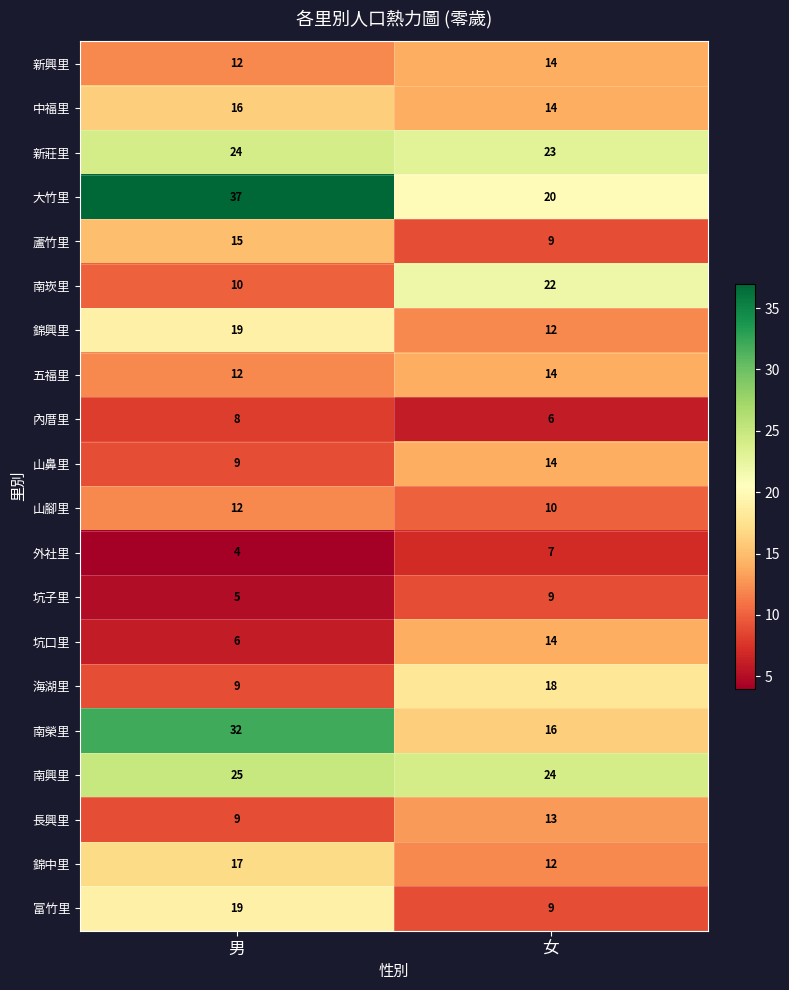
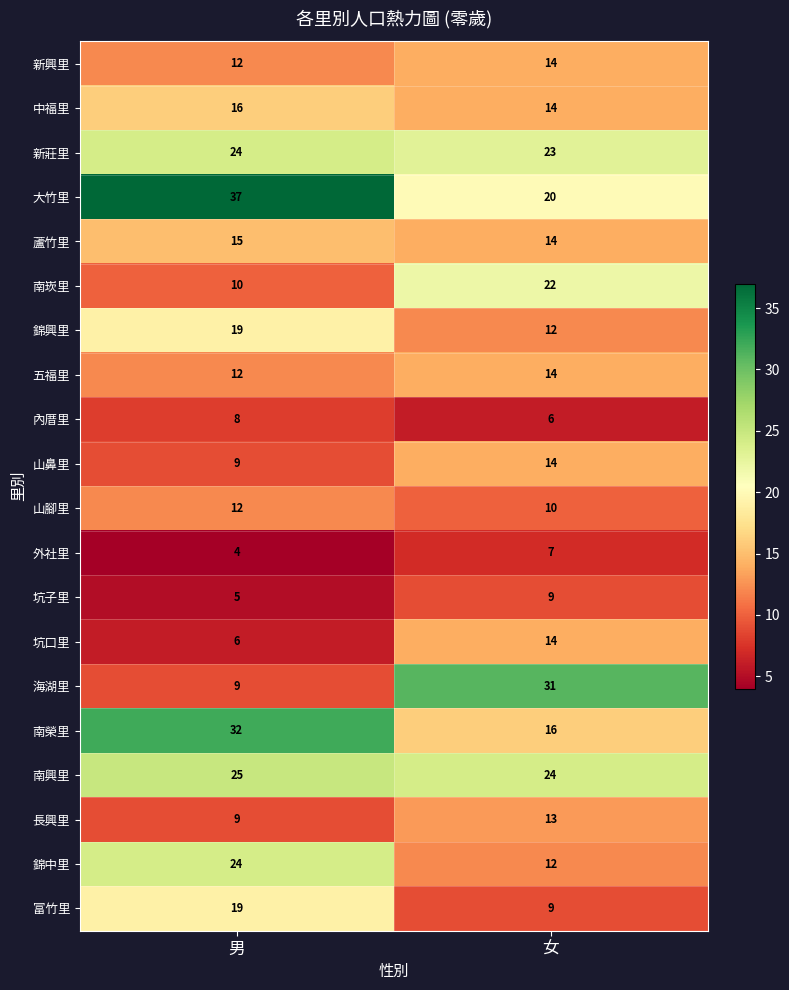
  {
    "新興里": {
      "男": 12,
      "女": 14
    },
    "中福里": {
      "男": 16,
      "女": 14
    },
    "新莊里": {
      "男": 24,
      "女": 23
    },
    "大竹里": {
      "男": 37,
      "女": 20
    },
    "蘆竹里": {
      "男": 15,
-     "女": 9
+     "女": 14
    },
    "南崁里": {
      "男": 10,
      "女": 22
    },
    "錦興里": {
      "男": 19,
      "女": 12
    },
    "五福里": {
      "男": 12,
      "女": 14
    },
    "內厝里": {
      "男": 8,
      "女": 6
    },
    "山鼻里": {
      "男": 9,
      "女": 14
    },
    "山腳里": {
      "男": 12,
      "女": 10
    },
    "外社里": {
      "男": 4,
      "女": 7
    },
    "坑子里": {
      "男": 5,
      "女": 9
    },
    "坑口里": {
      "男": 6,
      "女": 14
    },
    "海湖里": {
      "男": 9,
-     "女": 18
+     "女": 31
    },
    "南榮里": {
      "男": 32,
      "女": 16
    },
    "南興里": {
      "男": 25,
      "女": 24
    },
    "長興里": {
      "男": 9,
      "女": 13
    },
    "錦中里": {
-     "男": 17,
+     "男": 24,
      "女": 12
    },
    "富竹里": {
      "男": 19,
      "女": 9
    }
  }
